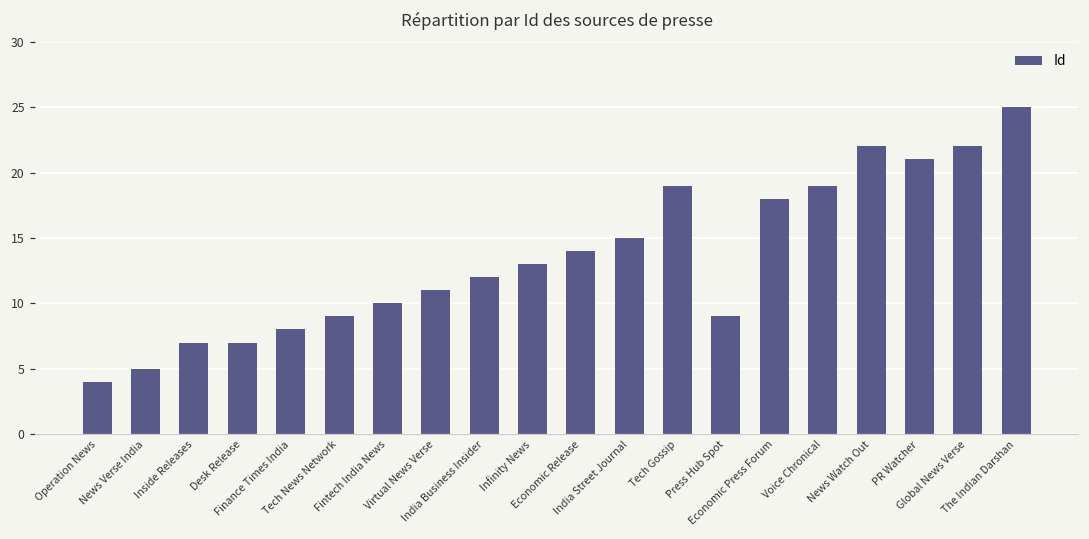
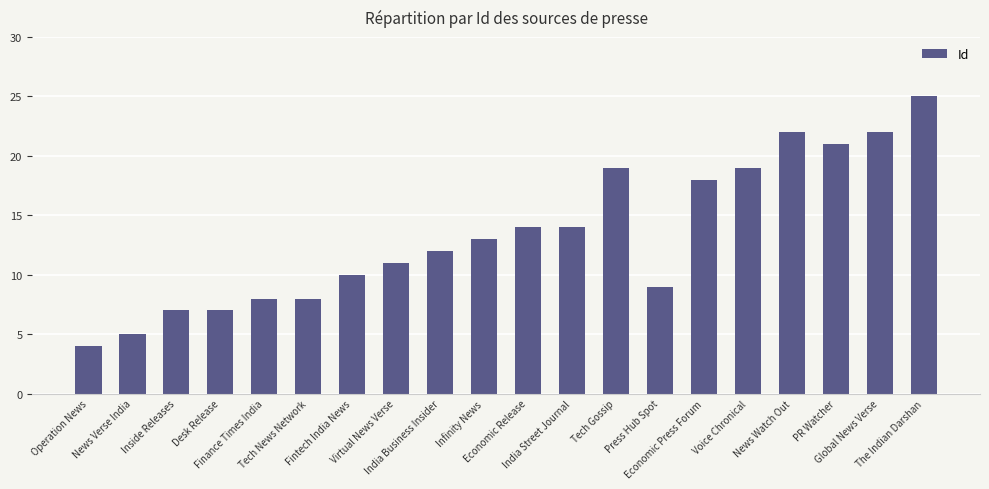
  {
    "Operation News": 4,
    "News Verse India": 5,
    "Inside Releases": 7,
    "Desk Release": 7,
    "Finance Times India": 8,
-   "Tech News Network": 9,
+   "Tech News Network": 8,
    "Fintech India News": 10,
    "Virtual News Verse": 11,
    "India Business Insider": 12,
    "Infinity News": 13,
    "Economic Release": 14,
-   "India Street Journal": 15,
+   "India Street Journal": 14,
    "Tech Gossip": 19,
    "Press Hub Spot": 9,
    "Economic Press Forum": 18,
    "Voice Chronical": 19,
    "News Watch Out": 22,
    "PR Watcher": 21,
    "Global News Verse": 22,
    "The Indian Darshan": 25
  }
